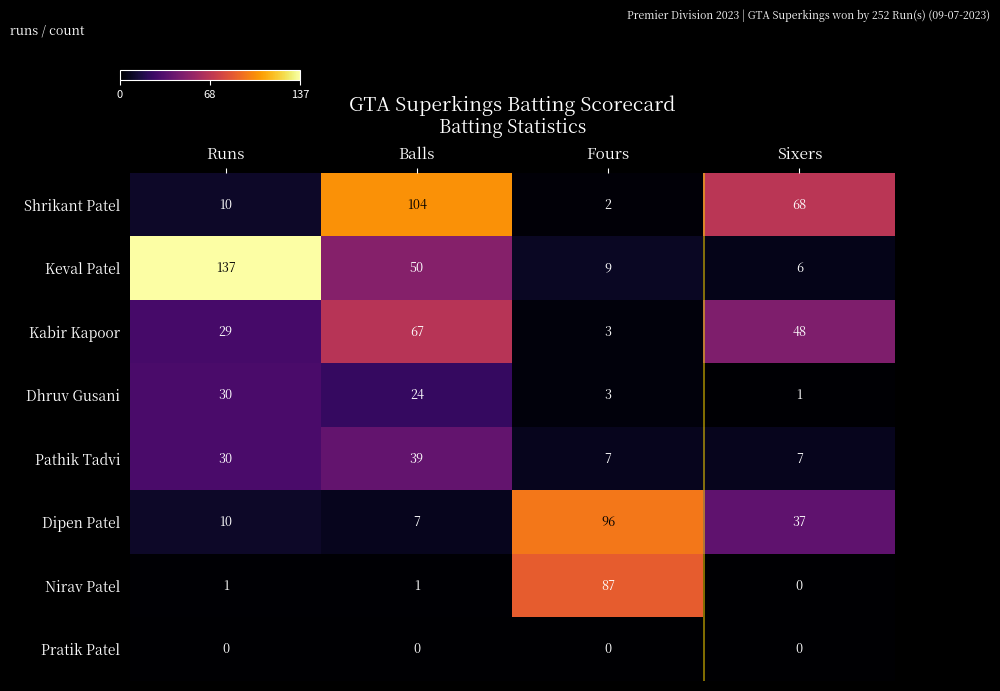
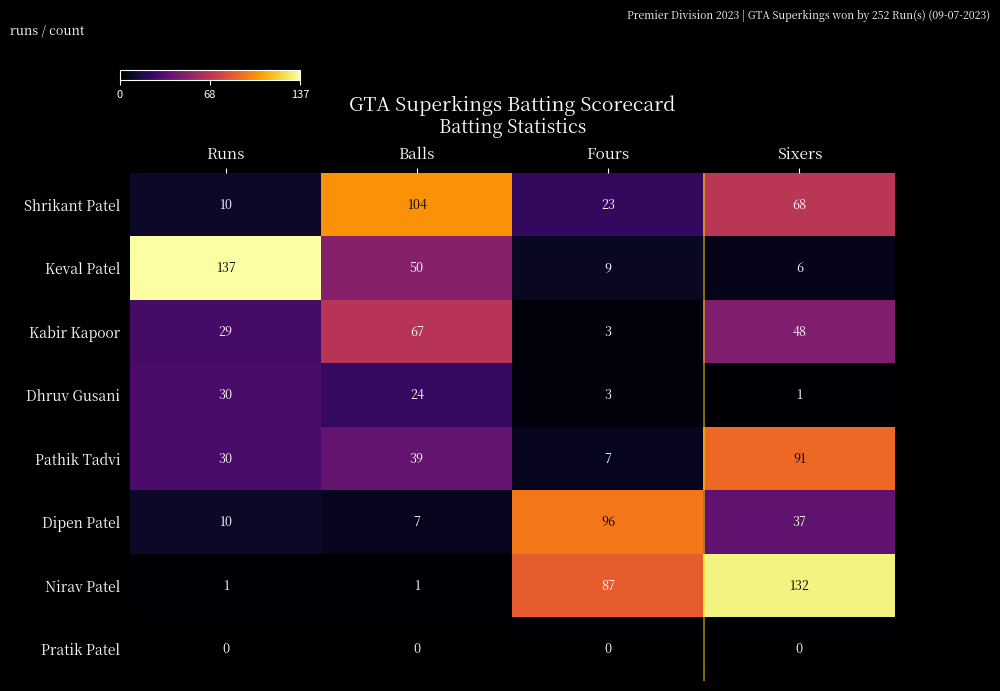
  {
    "Shrikant Patel": {
      "Runs": 10,
      "Balls": 104,
-     "Fours": 2,
+     "Fours": 23,
      "Sixers": 68
    },
    "Keval Patel": {
      "Runs": 137,
      "Balls": 50,
      "Fours": 9,
      "Sixers": 6
    },
    "Kabir Kapoor": {
      "Runs": 29,
      "Balls": 67,
      "Fours": 3,
      "Sixers": 48
    },
    "Dhruv Gusani": {
      "Runs": 30,
      "Balls": 24,
      "Fours": 3,
      "Sixers": 1
    },
    "Pathik Tadvi": {
      "Runs": 30,
      "Balls": 39,
      "Fours": 7,
-     "Sixers": 7
+     "Sixers": 91
    },
    "Dipen Patel": {
      "Runs": 10,
      "Balls": 7,
      "Fours": 96,
      "Sixers": 37
    },
    "Nirav Patel": {
      "Runs": 1,
      "Balls": 1,
      "Fours": 87,
-     "Sixers": 0
+     "Sixers": 132
    },
    "Pratik Patel": {
      "Runs": 0,
      "Balls": 0,
      "Fours": 0,
      "Sixers": 0
    }
  }
